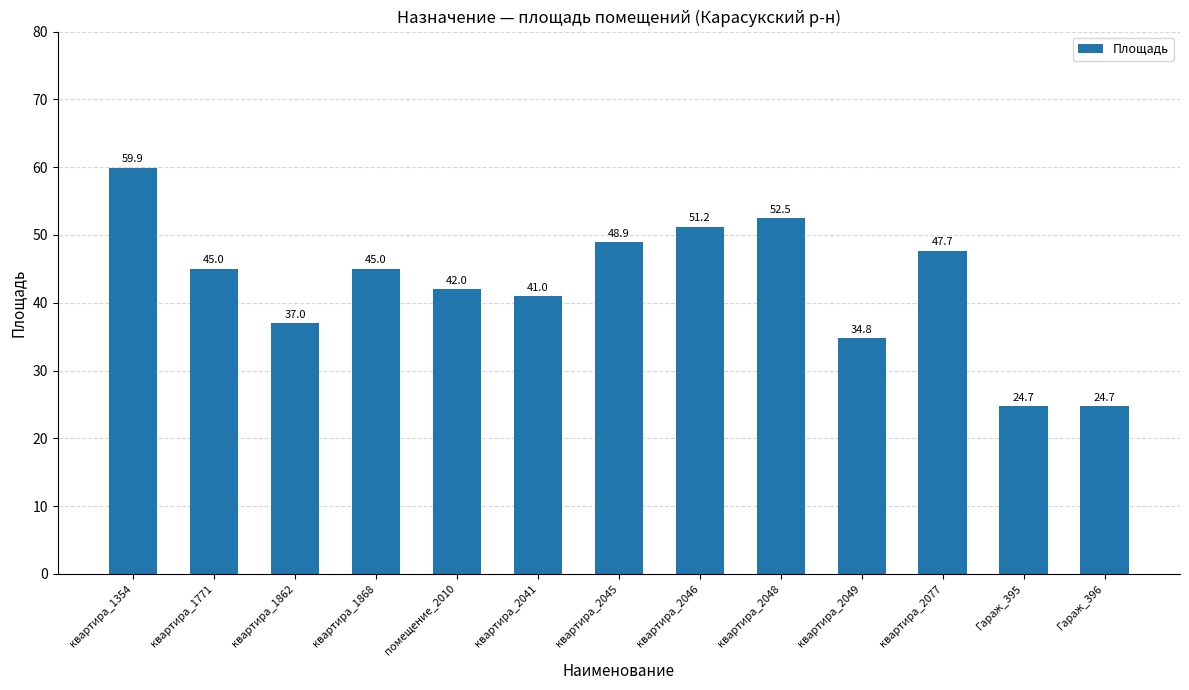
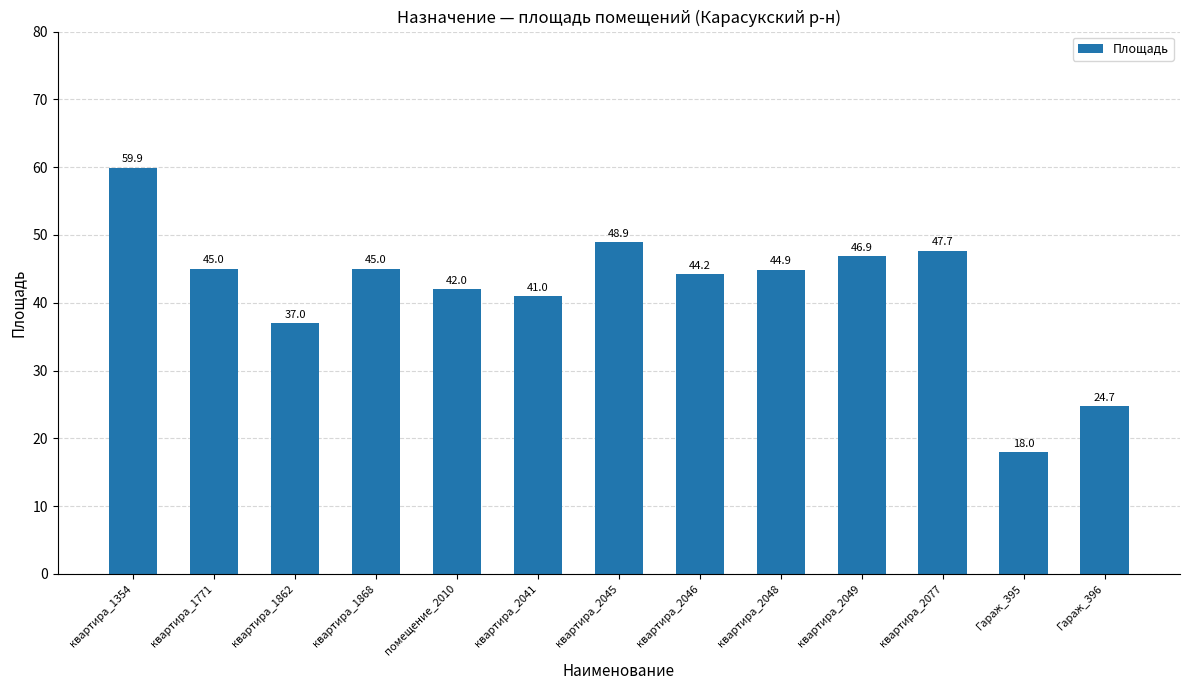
  {
    "квартира_1354": 59.9,
    "квартира_1771": 45.0,
    "квартира_1862": 37.0,
    "квартира_1868": 45.0,
    "помещение_2010": 42.0,
    "квартира_2041": 41.0,
    "квартира_2045": 48.9,
-   "квартира_2046": 51.2,
-   "квартира_2048": 52.5,
-   "квартира_2049": 34.8,
+   "квартира_2046": 44.2,
+   "квартира_2048": 44.9,
+   "квартира_2049": 46.9,
    "квартира_2077": 47.7,
-   "Гараж_395": 24.7,
+   "Гараж_395": 18.0,
    "Гараж_396": 24.7
  }
